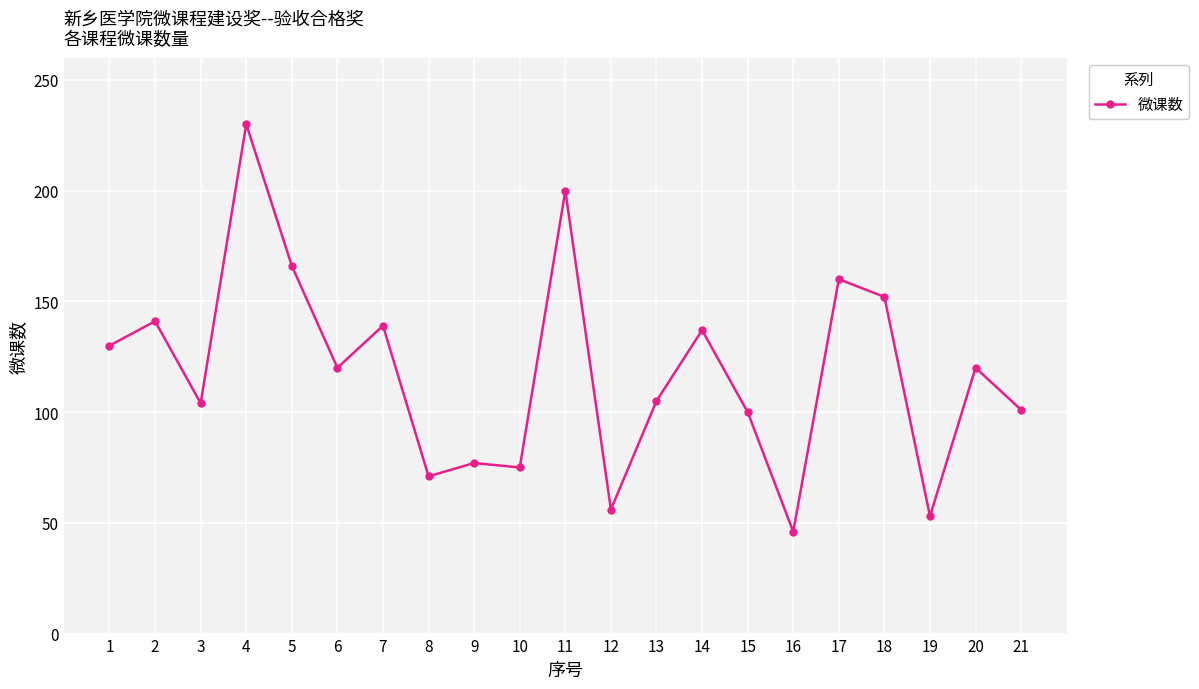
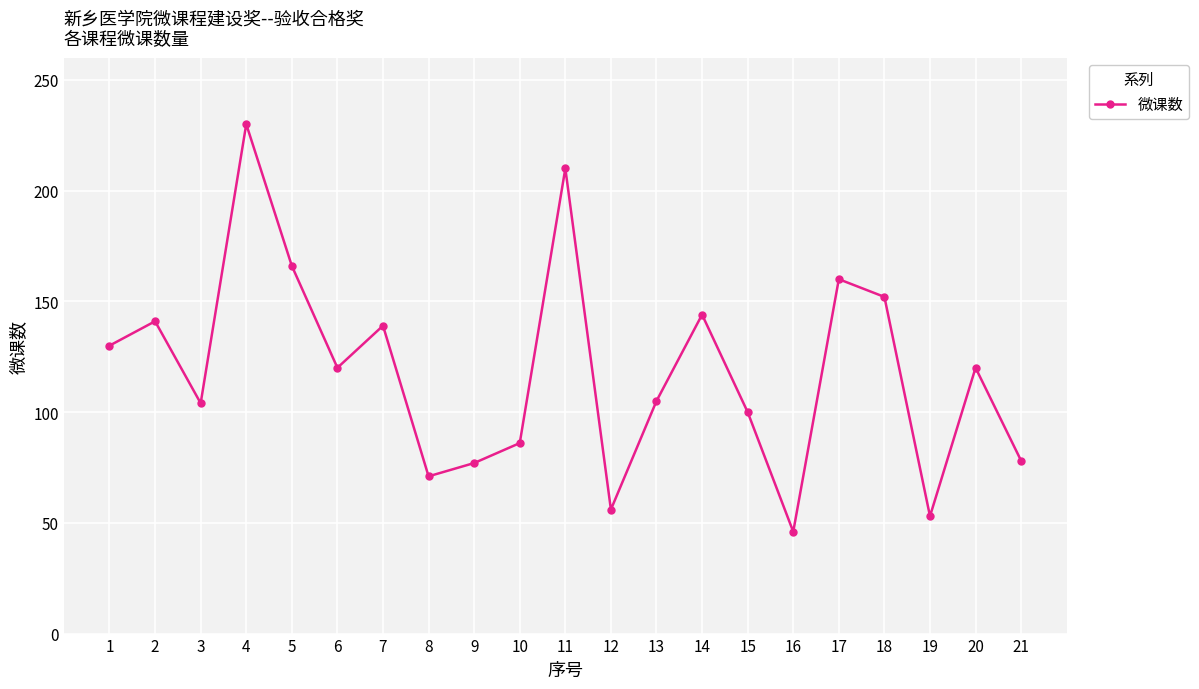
  {
    "1": 130,
    "2": 141,
    "3": 104,
    "4": 230,
    "5": 166,
    "6": 120,
    "7": 139,
    "8": 71,
    "9": 77,
-   "10": 75,
-   "11": 200,
+   "10": 86,
+   "11": 210,
    "12": 56,
    "13": 105,
-   "14": 137,
+   "14": 144,
    "15": 100,
    "16": 46,
    "17": 160,
    "18": 152,
    "19": 53,
    "20": 120,
-   "21": 101
+   "21": 78
  }
